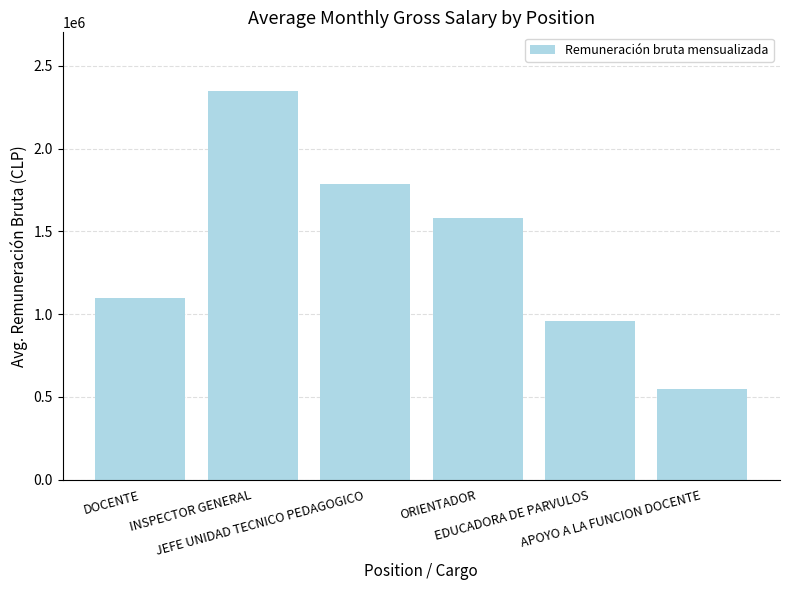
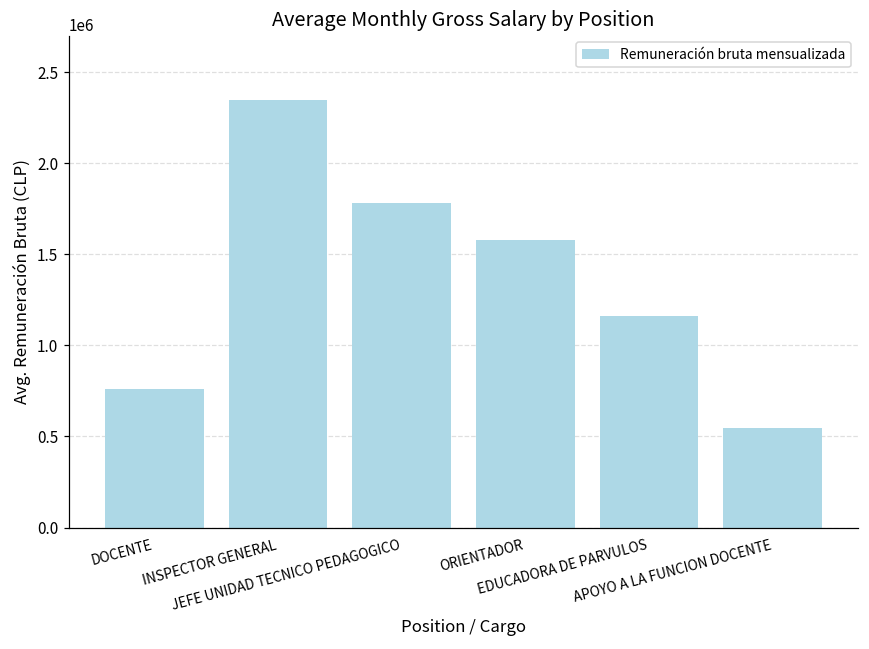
  {
-   "DOCENTE": 1100000,
+   "DOCENTE": 760000,
    "INSPECTOR GENERAL": 2350000,
    "JEFE UNIDAD TECNICO PEDAGOGICO": 1780000,
    "ORIENTADOR": 1580000,
-   "EDUCADORA DE PARVULOS": 960000,
+   "EDUCADORA DE PARVULOS": 1160000,
    "APOYO A LA FUNCION DOCENTE": 550000
  }
